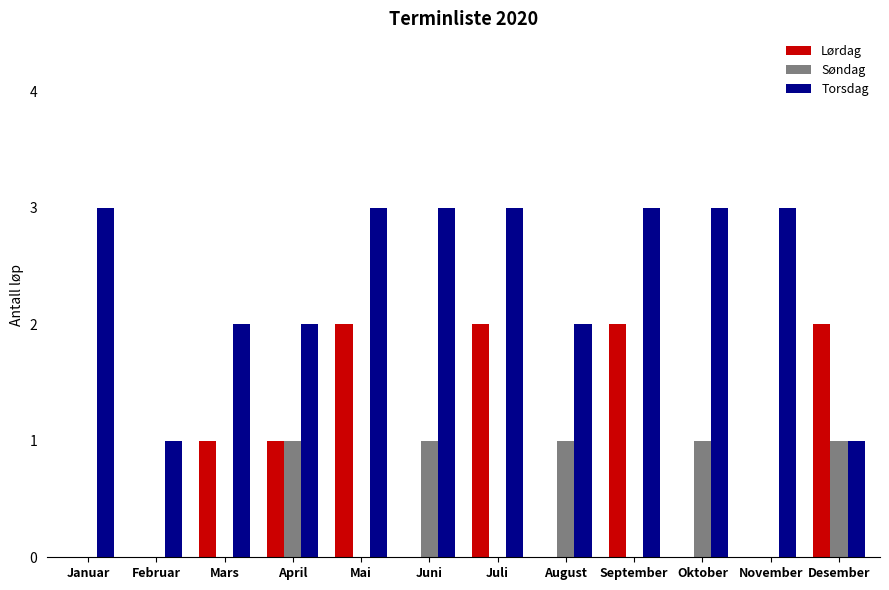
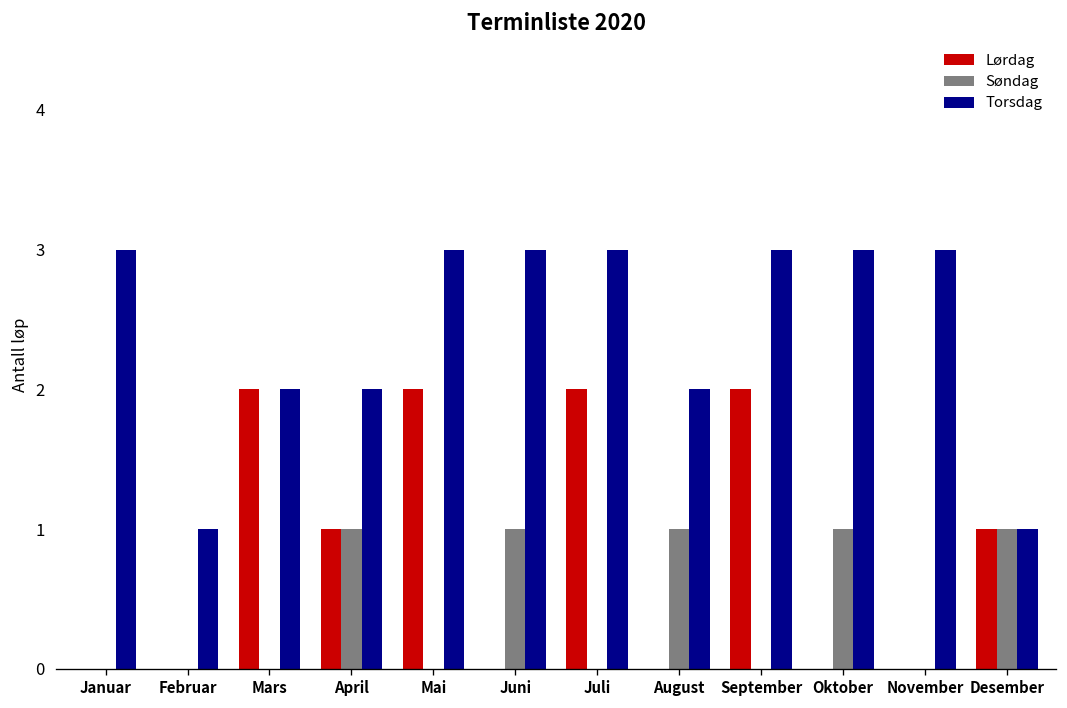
  {
    "Lørdag": {
      "Januar": 0,
      "Februar": 0,
-     "Mars": 1,
+     "Mars": 2,
      "April": 1,
      "Mai": 2,
      "Juni": 0,
      "Juli": 2,
      "August": 0,
      "September": 2,
      "Oktober": 0,
      "November": 0,
-     "Desember": 2
+     "Desember": 1
    },
    "Søndag": {
      "Januar": 0,
      "Februar": 0,
      "Mars": 0,
      "April": 1,
      "Mai": 0,
      "Juni": 1,
      "Juli": 0,
      "August": 1,
      "September": 0,
      "Oktober": 1,
      "November": 0,
      "Desember": 1
    },
    "Torsdag": {
      "Januar": 3,
      "Februar": 1,
      "Mars": 2,
      "April": 2,
      "Mai": 3,
      "Juni": 3,
      "Juli": 3,
      "August": 2,
      "September": 3,
      "Oktober": 3,
      "November": 3,
      "Desember": 1
    }
  }
